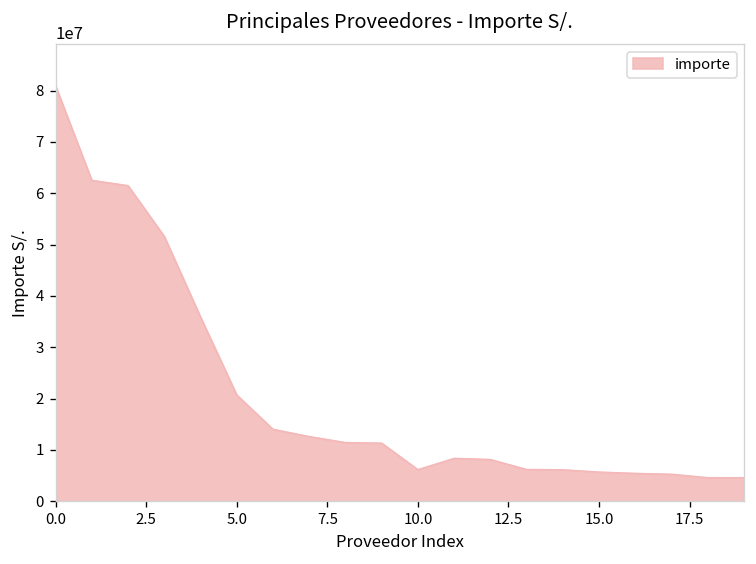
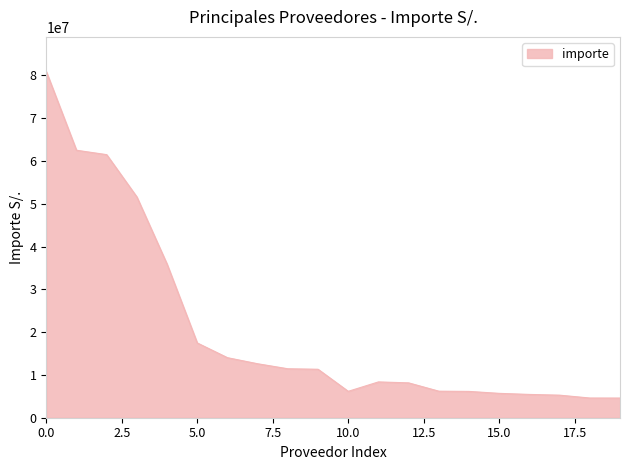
  {
    "0.0": 81000000,
-   "5.0": 21000000,
+   "5.0": 17000000,
    "10.0": 6000000,
    "15.0": 6000000
  }
